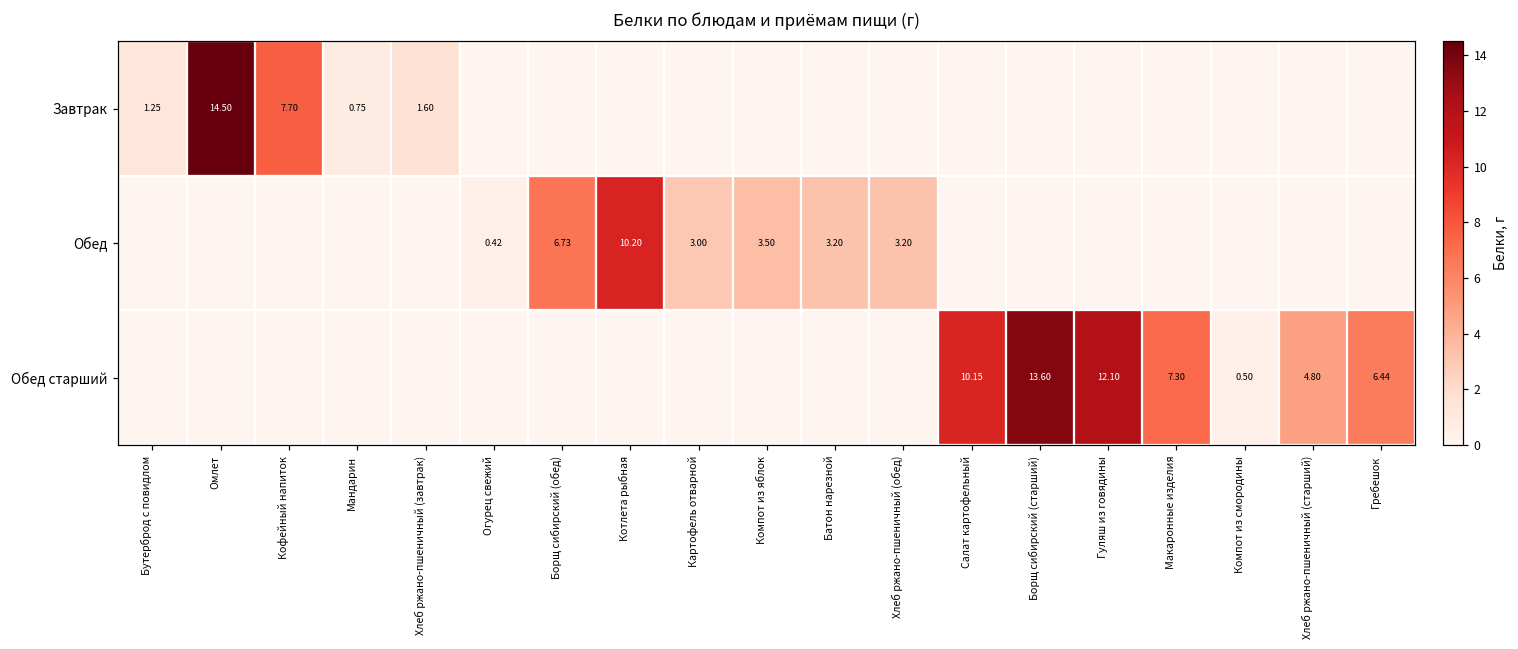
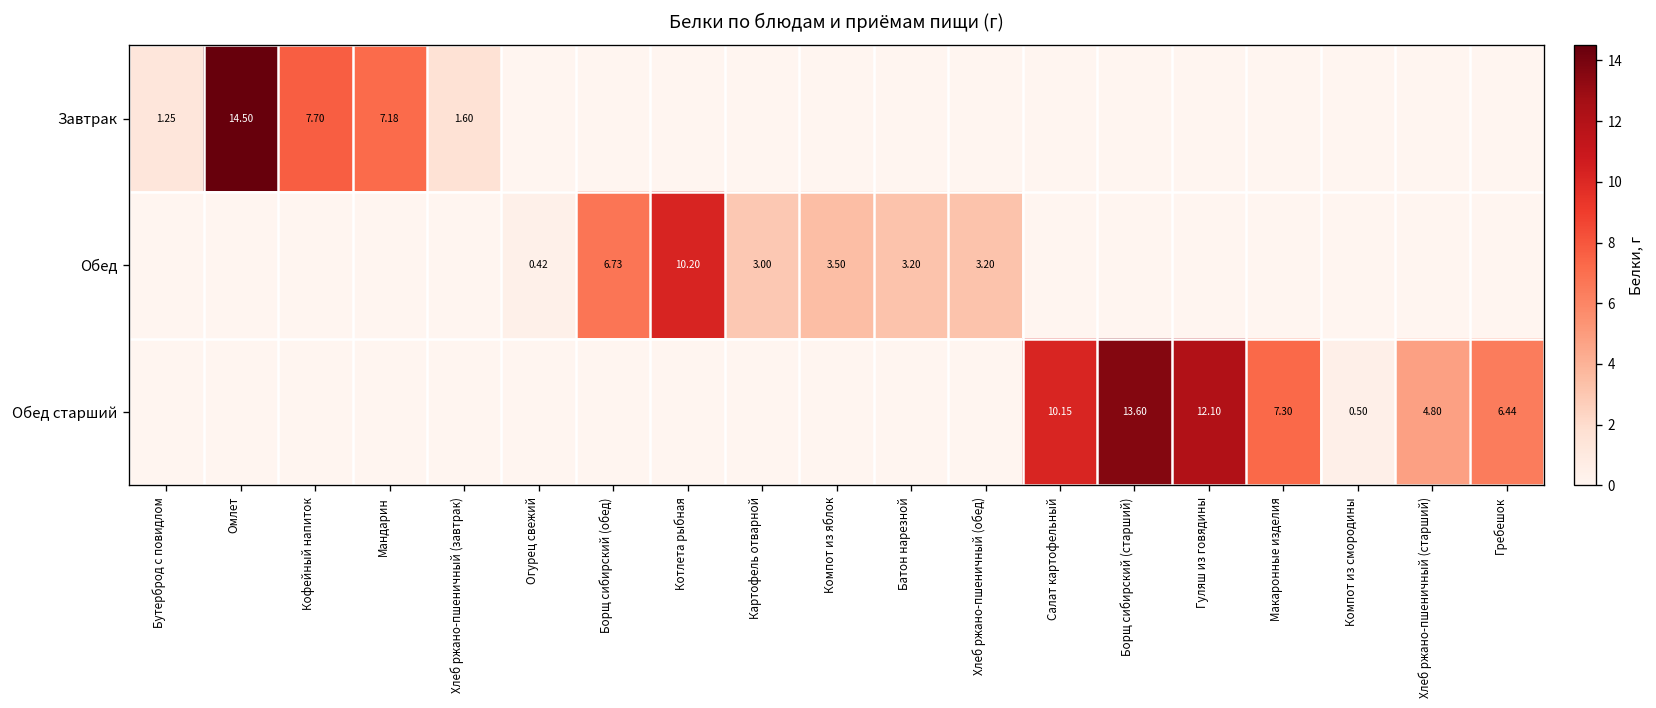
  {
    "Завтрак": {
      "Бутерброд с повидлом": 1.25,
      "Омлет": 14.50,
      "Кофейный напиток": 7.70,
-     "Мандарин": 0.75,
+     "Мандарин": 7.18,
      "Хлеб ржано-пшеничный (завтрак)": 1.60
    },
    "Обед": {
      "Огурец свежий": 0.42,
      "Борщ сибирский (обед)": 6.73,
      "Котлета рыбная": 10.20,
      "Картофель отварной": 3.00,
      "Компот из яблок": 3.50,
      "Батон нарезной": 3.20,
      "Хлеб ржано-пшеничный (обед)": 3.20
    },
    "Обед старший": {
      "Салат картофельный": 10.15,
      "Борщ сибирский (старший)": 13.60,
      "Гуляш из говядины": 12.10,
      "Макаронные изделия": 7.30,
      "Компот из смородины": 0.50,
      "Хлеб ржано-пшеничный (старший)": 4.80,
      "Гребешок": 6.44
    }
  }
